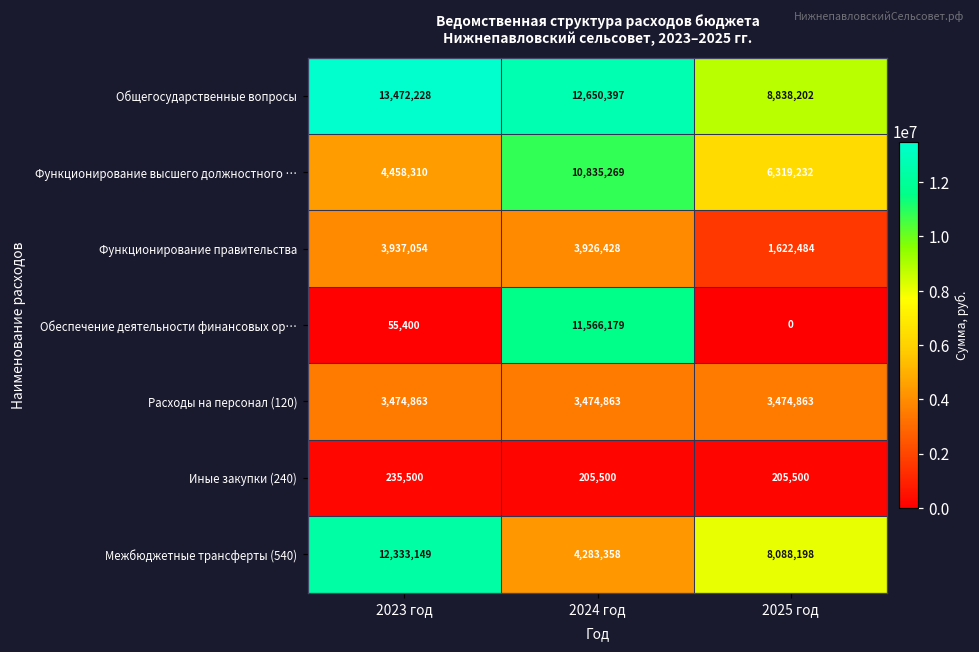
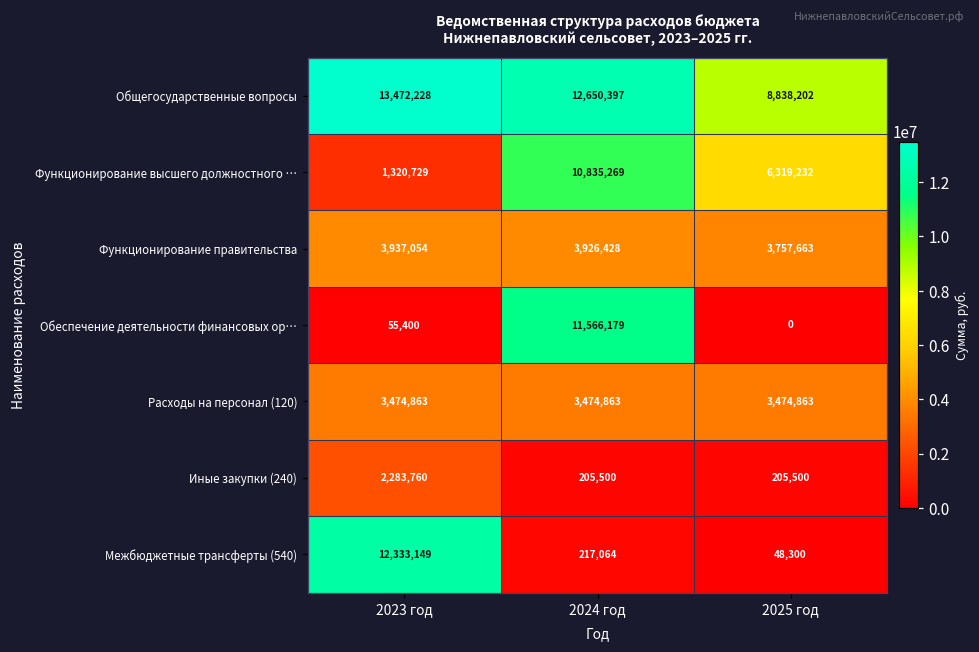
  {
    "Общегосударственные вопросы": {
      "2023 год": "13,472,228",
      "2024 год": "12,650,397",
      "2025 год": "8,838,202"
    },
    "Функционирование высшего должностного …": {
-     "2023 год": "4,458,310",
+     "2023 год": "1,320,729",
      "2024 год": "10,835,269",
      "2025 год": "6,319,232"
    },
    "Функционирование правительства": {
      "2023 год": "3,937,054",
      "2024 год": "3,926,428",
-     "2025 год": "1,622,484"
+     "2025 год": "3,757,663"
    },
    "Обеспечение деятельности финансовых ор…": {
      "2023 год": "55,400",
      "2024 год": "11,566,179",
      "2025 год": "0"
    },
    "Расходы на персонал (120)": {
      "2023 год": "3,474,863",
      "2024 год": "3,474,863",
      "2025 год": "3,474,863"
    },
    "Иные закупки (240)": {
-     "2023 год": "235,500",
+     "2023 год": "2,283,760",
      "2024 год": "205,500",
      "2025 год": "205,500"
    },
    "Межбюджетные трансферты (540)": {
      "2023 год": "12,333,149",
-     "2024 год": "4,283,358",
-     "2025 год": "8,088,198"
+     "2024 год": "217,064",
+     "2025 год": "48,300"
    }
  }
